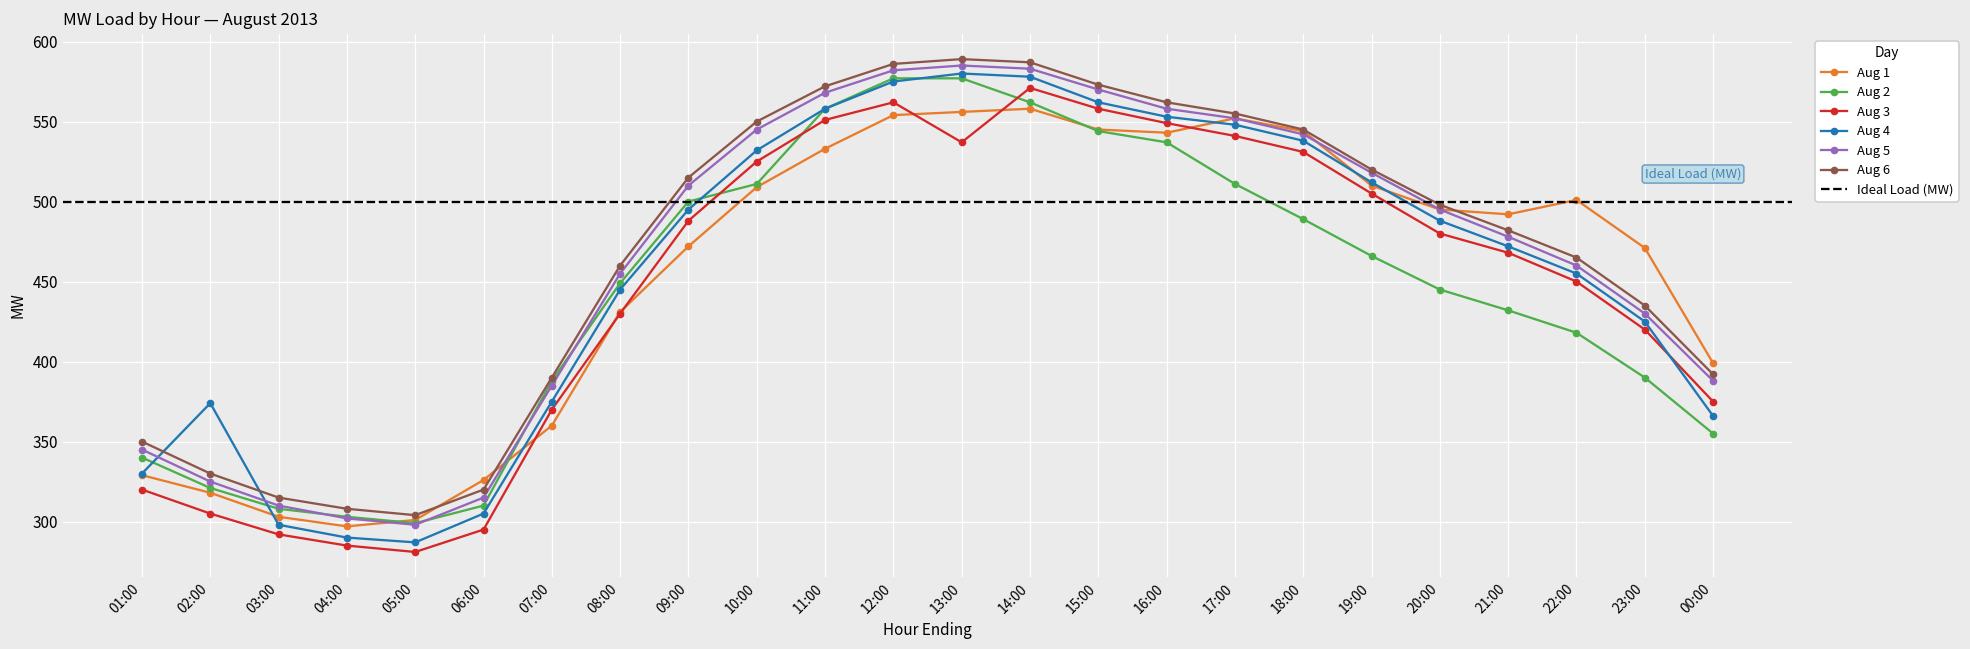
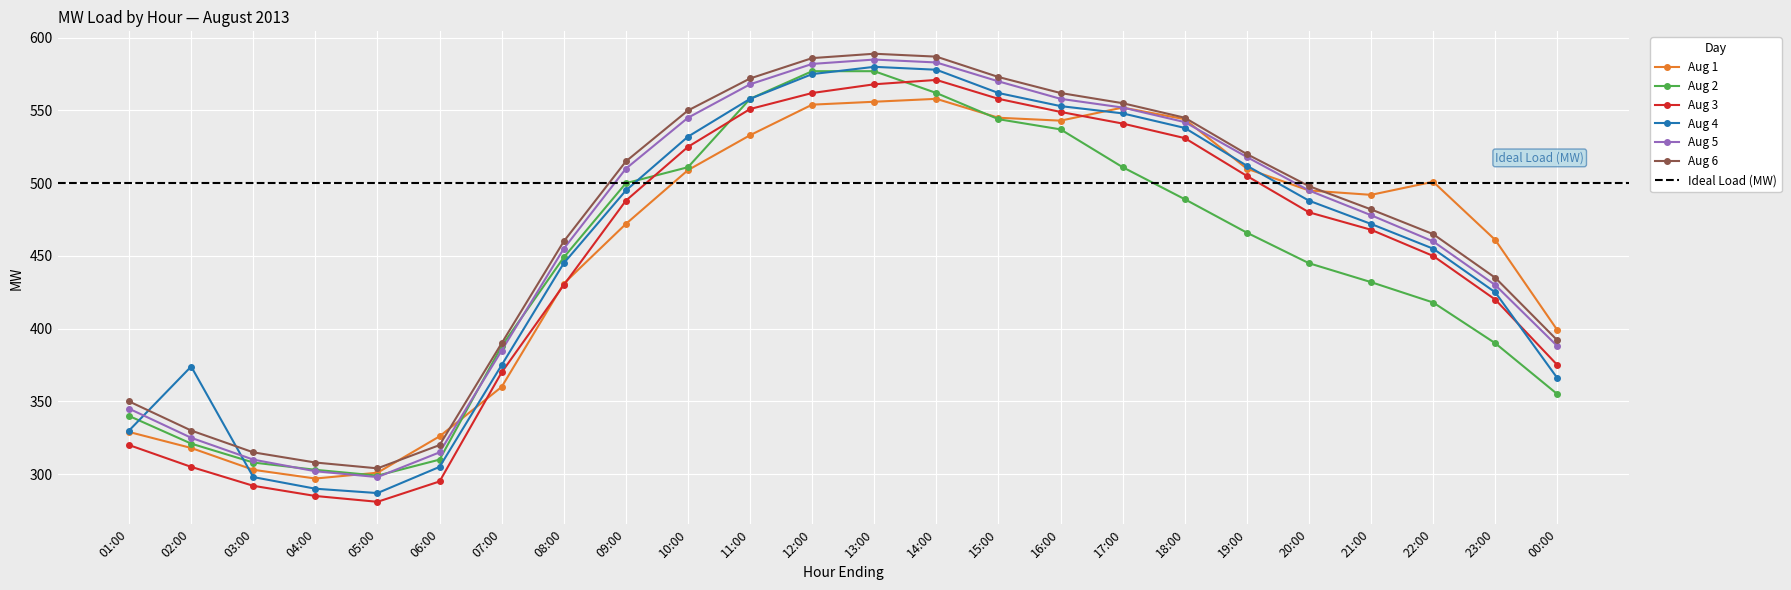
  {
    "Aug 1": {
      "02:00": 318,
      "03:00": 303,
      "04:00": 297,
      "05:00": 301,
      "06:00": 326,
      "07:00": 360,
      "09:00": 472,
      "10:00": 509,
      "11:00": 533,
      "12:00": 554,
      "13:00": 556,
      "14:00": 558,
      "16:00": 543,
      "19:00": 510,
      "21:00": 492,
      "22:00": 501,
-     "23:00": 471,
+     "23:00": 461,
      "00:00": 399
    },
    "Aug 2": {
      "01:00": 340,
      "02:00": 321,
      "03:00": 308,
      "06:00": 310,
      "07:00": 388,
      "08:00": 449,
      "09:00": 500,
      "10:00": 511,
      "12:00": 577,
      "13:00": 577,
      "14:00": 562,
      "16:00": 537,
      "17:00": 511,
      "18:00": 489,
      "19:00": 466,
      "20:00": 445,
      "21:00": 432,
      "22:00": 418,
      "23:00": 390,
      "00:00": 355
    },
    "Aug 3": {
      "01:00": 320,
      "02:00": 305,
      "03:00": 292,
      "04:00": 285,
      "05:00": 281,
      "06:00": 295,
      "07:00": 370,
      "09:00": 488,
      "10:00": 525,
      "11:00": 551,
      "12:00": 562,
-     "13:00": 537,
+     "13:00": 568,
      "14:00": 571,
      "15:00": 558,
      "16:00": 549,
      "17:00": 541,
      "18:00": 531,
      "19:00": 505,
      "20:00": 480,
      "21:00": 468,
      "22:00": 450,
      "23:00": 420,
      "00:00": 375
    },
    "Aug 4": {
      "02:00": 374,
      "03:00": 298,
      "04:00": 290,
      "05:00": 287,
      "06:00": 305,
      "07:00": 375,
      "08:00": 445,
      "09:00": 495,
      "10:00": 532,
      "12:00": 575,
      "13:00": 580,
      "14:00": 578,
      "15:00": 562,
      "16:00": 553,
      "17:00": 548,
      "18:00": 538,
      "19:00": 512,
      "20:00": 488,
      "21:00": 472,
      "22:00": 455,
      "23:00": 425,
      "00:00": 366
    },
    "Aug 5": {
      "01:00": 345,
      "02:00": 325,
      "03:00": 310,
      "06:00": 315,
      "07:00": 385,
      "08:00": 455,
      "09:00": 510,
      "10:00": 545,
      "11:00": 568,
      "12:00": 582,
      "13:00": 585,
      "14:00": 583,
      "15:00": 570,
      "16:00": 558,
      "18:00": 542,
      "19:00": 518,
      "21:00": 478,
      "22:00": 460,
      "23:00": 430,
      "00:00": 388
    },
    "Aug 6": {
      "01:00": 350,
      "02:00": 330,
      "03:00": 315,
      "04:00": 308,
      "05:00": 304,
      "06:00": 320,
      "07:00": 390,
      "08:00": 460,
      "09:00": 515,
      "10:00": 550,
      "11:00": 572,
      "12:00": 586,
      "13:00": 589,
      "14:00": 587,
      "15:00": 573,
      "16:00": 562,
      "17:00": 555,
      "19:00": 520,
      "20:00": 498,
      "21:00": 482,
      "22:00": 465,
      "23:00": 435,
      "00:00": 392
    }
  }
